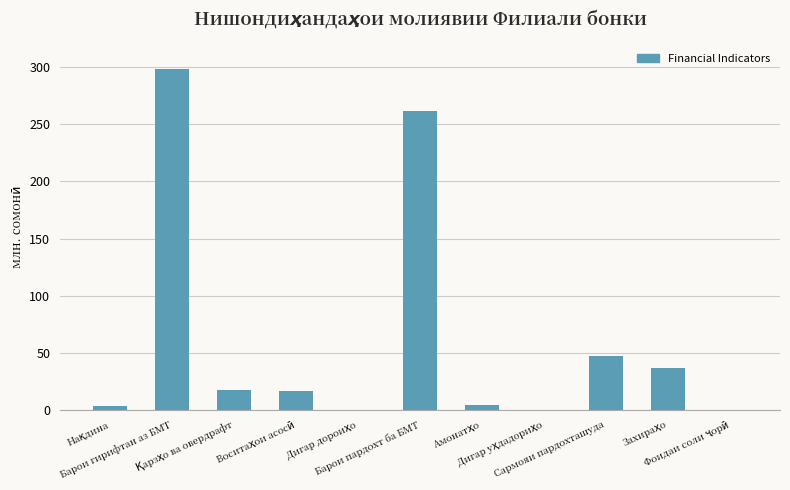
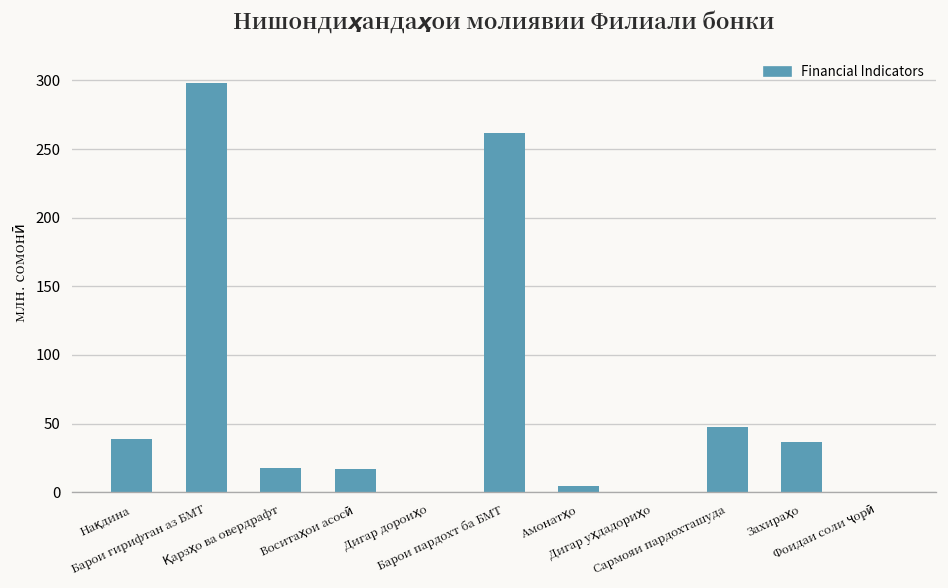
  {
-   "Нақдина": 3,
+   "Нақдина": 39,
    "Барои гирифтан аз БМТ": 298,
    "Қарзҳо ва овердрафт": 17,
    "Воситаҳои асосӣ": 17,
    "Барои пардохт ба БМТ": 262,
    "Амонатҳо": 4,
    "Сармояи пардохташуда": 47,
    "Захираҳо": 37
  }
